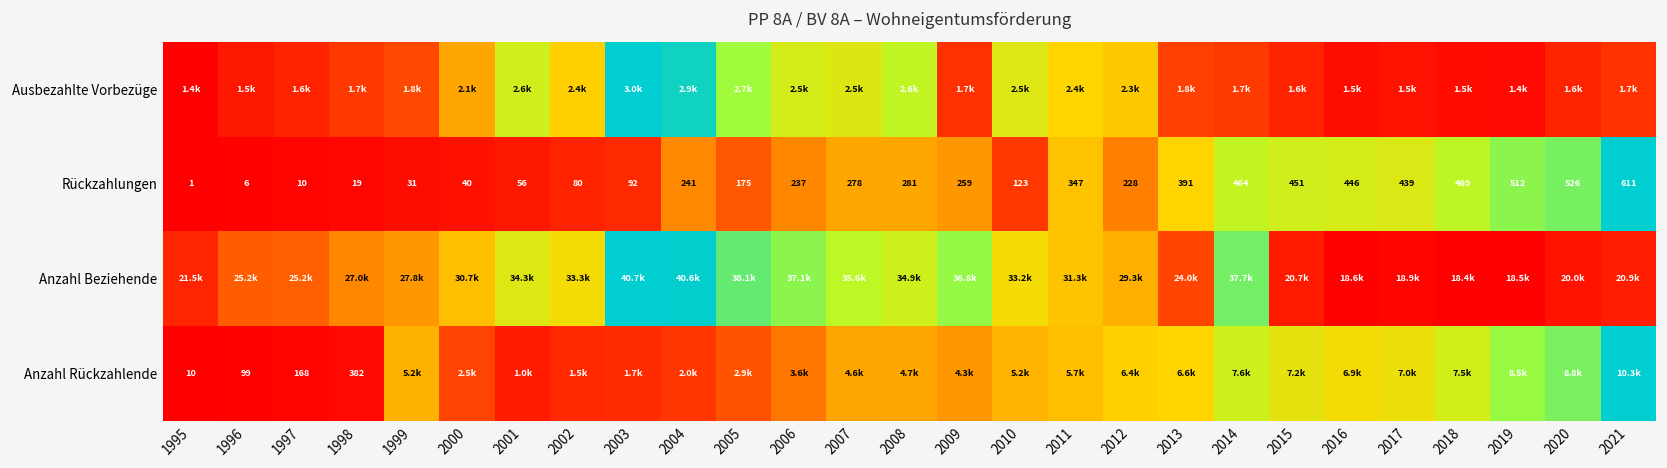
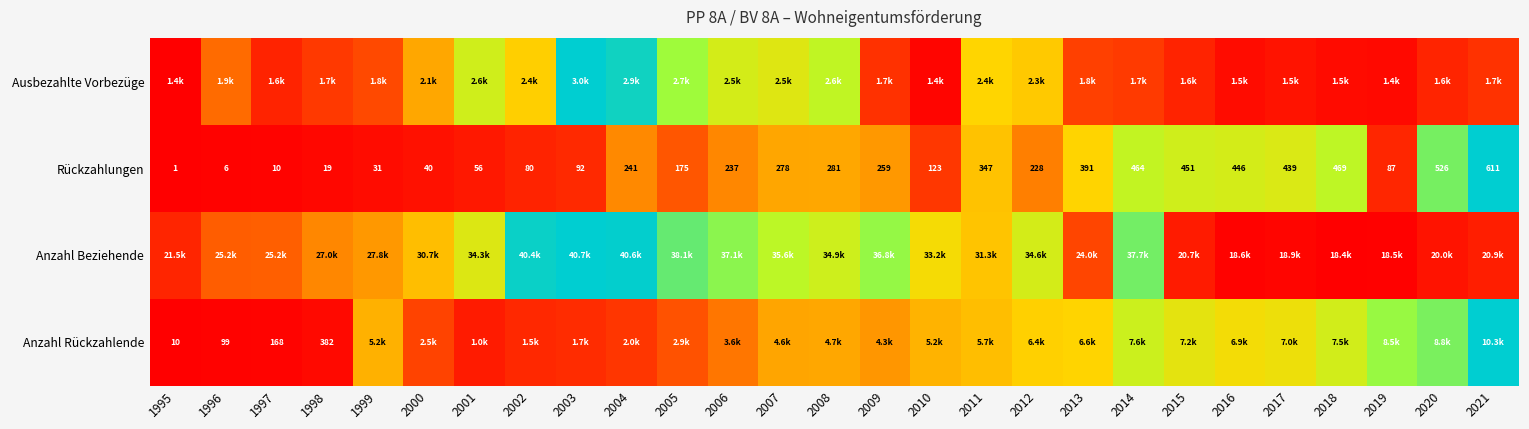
  {
    "Ausbezahlte Vorbezüge": {
      "1995": "1.4k",
-     "1996": "1.5k",
+     "1996": "1.9k",
      "1997": "1.6k",
      "1998": "1.7k",
      "1999": "1.8k",
      "2000": "2.1k",
      "2001": "2.6k",
      "2002": "2.4k",
      "2003": "3.0k",
      "2004": "2.9k",
      "2005": "2.7k",
      "2006": "2.5k",
      "2007": "2.5k",
      "2008": "2.6k",
      "2009": "1.7k",
-     "2010": "2.5k",
+     "2010": "1.4k",
      "2011": "2.4k",
      "2012": "2.3k",
      "2013": "1.8k",
      "2014": "1.7k",
      "2015": "1.6k",
      "2016": "1.5k",
      "2017": "1.5k",
      "2018": "1.5k",
      "2019": "1.4k",
      "2020": "1.6k",
      "2021": "1.7k"
    },
    "Rückzahlungen": {
      "1995": "1",
      "1996": "6",
      "1997": "10",
      "1998": "19",
      "1999": "31",
      "2000": "40",
      "2001": "56",
      "2002": "80",
      "2003": "92",
      "2004": "241",
      "2005": "175",
      "2006": "237",
      "2007": "278",
      "2008": "281",
      "2009": "259",
      "2010": "123",
      "2011": "347",
      "2012": "228",
      "2013": "391",
      "2014": "464",
      "2015": "451",
      "2016": "446",
      "2017": "439",
      "2018": "469",
-     "2019": "512",
+     "2019": "87",
      "2020": "526",
      "2021": "611"
    },
    "Anzahl Beziehende": {
      "1995": "21.5k",
      "1996": "25.2k",
      "1997": "25.2k",
      "1998": "27.0k",
      "1999": "27.8k",
      "2000": "30.7k",
      "2001": "34.3k",
-     "2002": "33.3k",
+     "2002": "40.4k",
      "2003": "40.7k",
      "2004": "40.6k",
      "2005": "38.1k",
      "2006": "37.1k",
      "2007": "35.6k",
      "2008": "34.9k",
      "2009": "36.8k",
      "2010": "33.2k",
      "2011": "31.3k",
-     "2012": "29.3k",
+     "2012": "34.6k",
      "2013": "24.0k",
      "2014": "37.7k",
      "2015": "20.7k",
      "2016": "18.6k",
      "2017": "18.9k",
      "2018": "18.4k",
      "2019": "18.5k",
      "2020": "20.0k",
      "2021": "20.9k"
    },
    "Anzahl Rückzahlende": {
      "1995": "10",
      "1996": "99",
      "1997": "168",
      "1998": "382",
      "1999": "5.2k",
      "2000": "2.5k",
      "2001": "1.0k",
      "2002": "1.5k",
      "2003": "1.7k",
      "2004": "2.0k",
      "2005": "2.9k",
      "2006": "3.6k",
      "2007": "4.6k",
      "2008": "4.7k",
      "2009": "4.3k",
      "2010": "5.2k",
      "2011": "5.7k",
      "2012": "6.4k",
      "2013": "6.6k",
      "2014": "7.6k",
      "2015": "7.2k",
      "2016": "6.9k",
      "2017": "7.0k",
      "2018": "7.5k",
      "2019": "8.5k",
      "2020": "8.8k",
      "2021": "10.3k"
    }
  }
